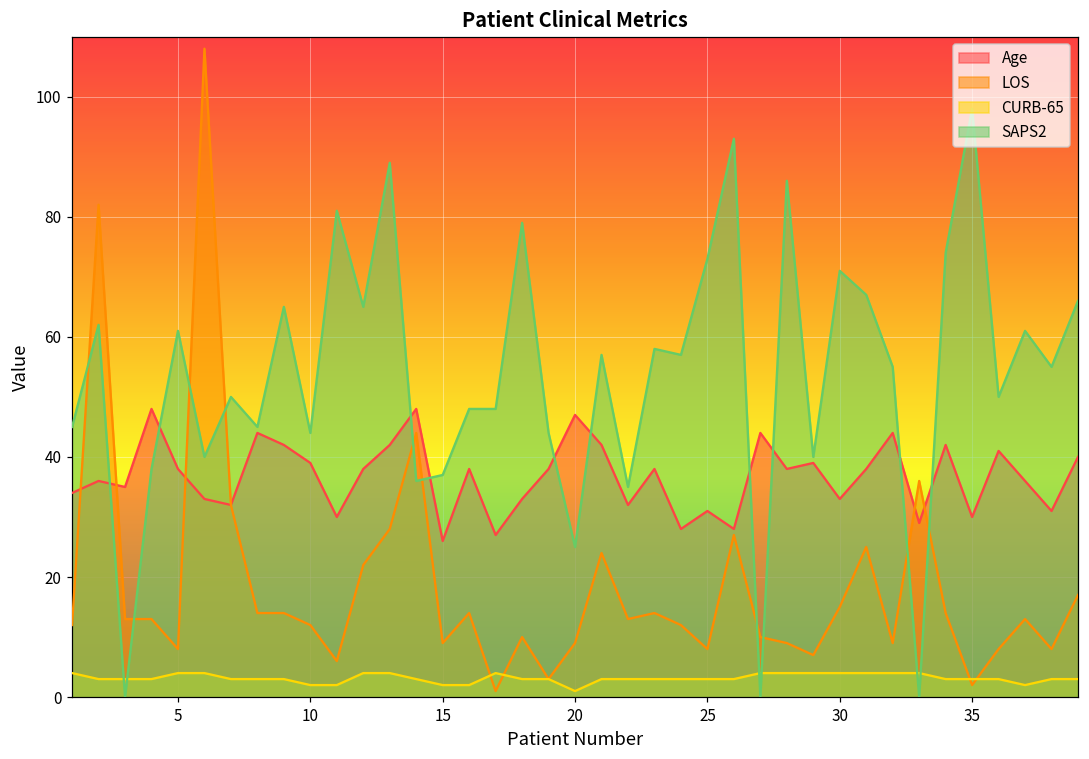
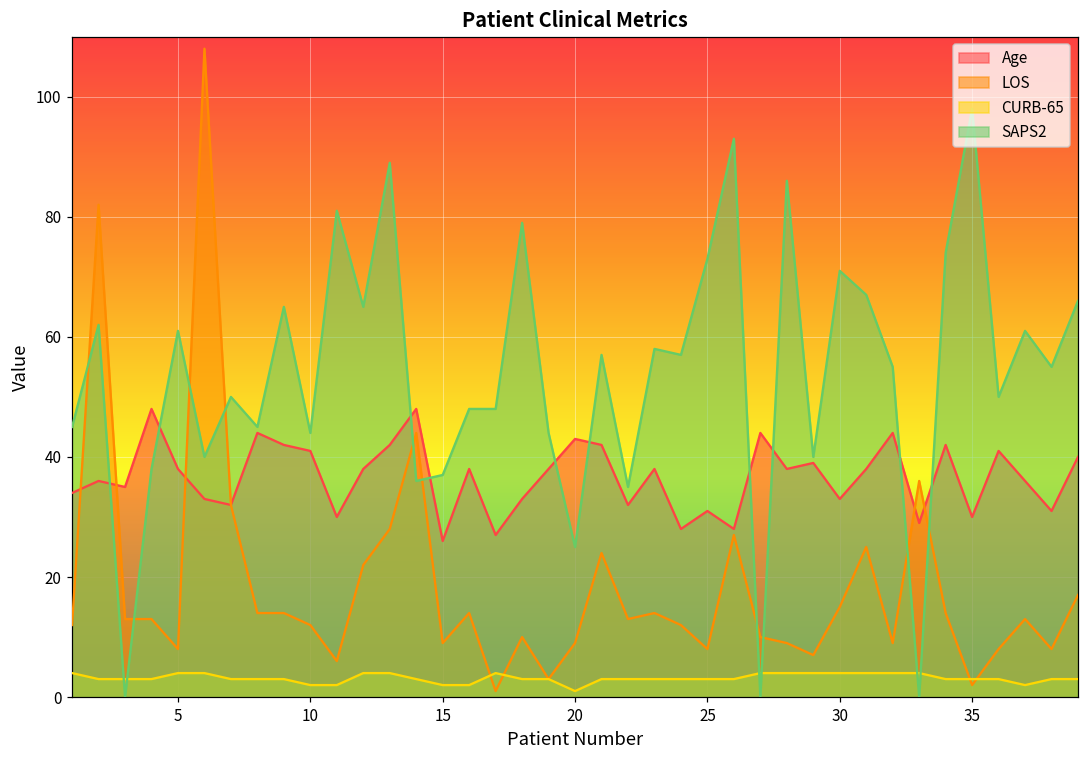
  {
    "Age": {
      "5": 38,
-     "10": 39,
+     "10": 41,
      "15": 26,
-     "20": 47,
+     "20": 43,
      "25": 31,
      "30": 33,
      "35": 30
    },
    "LOS": {
      "5": 8,
      "10": 12,
      "15": 9,
      "20": 9,
      "25": 8,
      "30": 15,
      "35": 2
    },
    "CURB-65": {
      "5": 4,
      "10": 2,
      "15": 2,
      "20": 1,
      "25": 3,
      "30": 4,
      "35": 3
    },
    "SAPS2": {
      "5": 61,
      "10": 44,
      "15": 37,
      "20": 25,
      "25": 73,
      "30": 71
    }
  }
